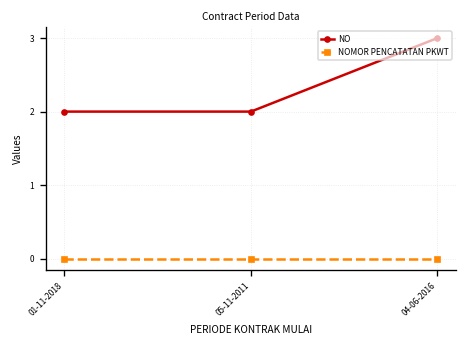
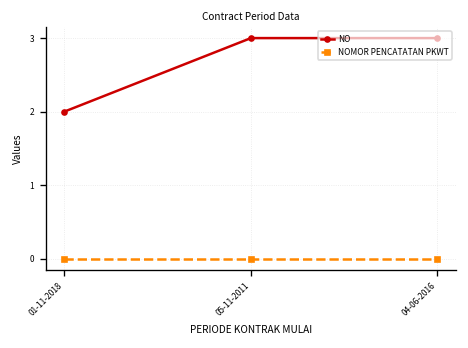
  {
    "NO": {
      "01-11-2018": 2,
-     "05-11-2011": 2
+     "05-11-2011": 3
    },
    "NOMOR PENCATATAN PKWT": {
      "01-11-2018": 0,
      "05-11-2011": 0,
      "04-06-2016": 0
    }
  }
